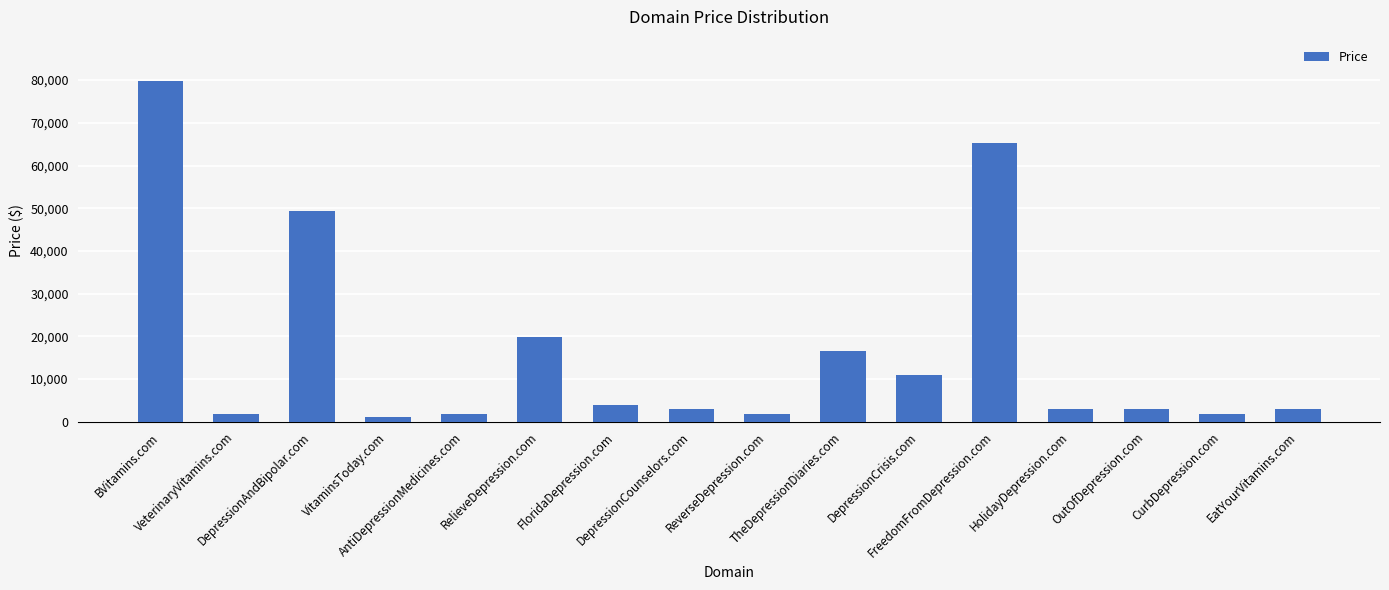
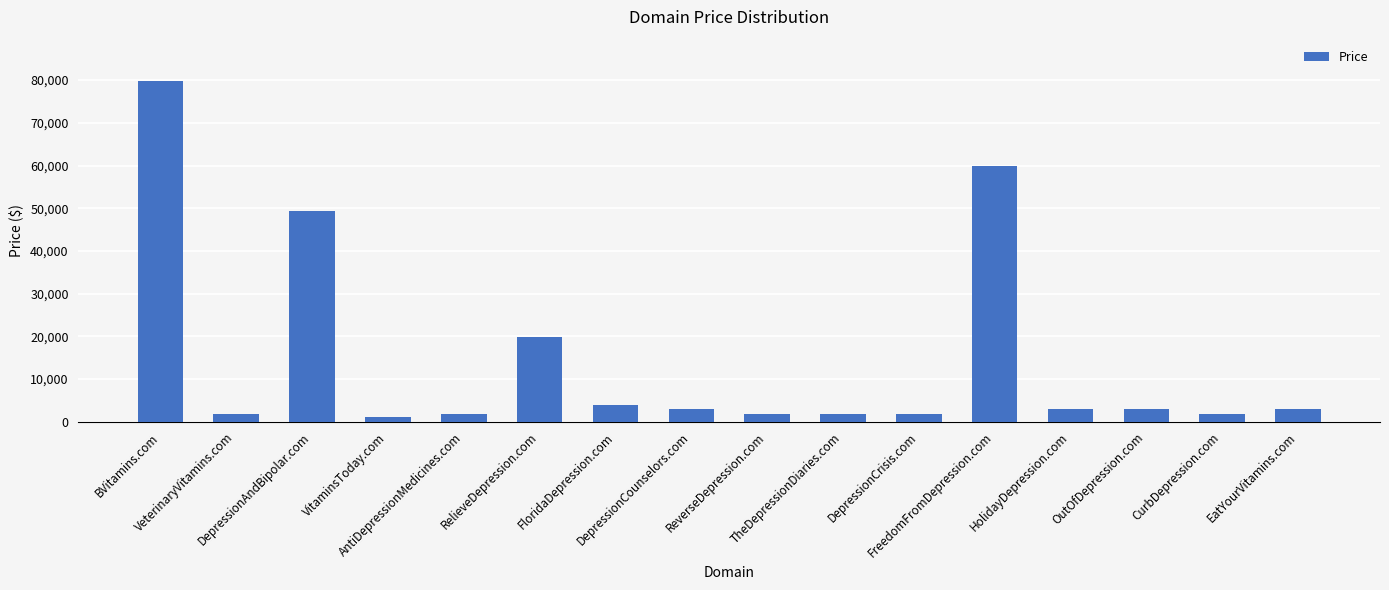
  {
    "BVitamins.com": "80,000",
    "VeterinaryVitamins.com": "2,000",
    "DepressionAndBipolar.com": "49,000",
    "VitaminsToday.com": "1,000",
    "AntiDepressionMedicines.com": "2,000",
    "RelieveDepression.com": "20,000",
    "FloridaDepression.com": "4,000",
    "DepressionCounselors.com": "3,000",
    "ReverseDepression.com": "2,000",
-   "TheDepressionDiaries.com": "17,000",
-   "DepressionCrisis.com": "11,000",
-   "FreedomFromDepression.com": "65,000",
+   "TheDepressionDiaries.com": "2,000",
+   "DepressionCrisis.com": "2,000",
+   "FreedomFromDepression.com": "60,000",
    "HolidayDepression.com": "3,000",
    "OutOfDepression.com": "3,000",
    "CurbDepression.com": "2,000",
    "EatYourVitamins.com": "3,000"
  }
